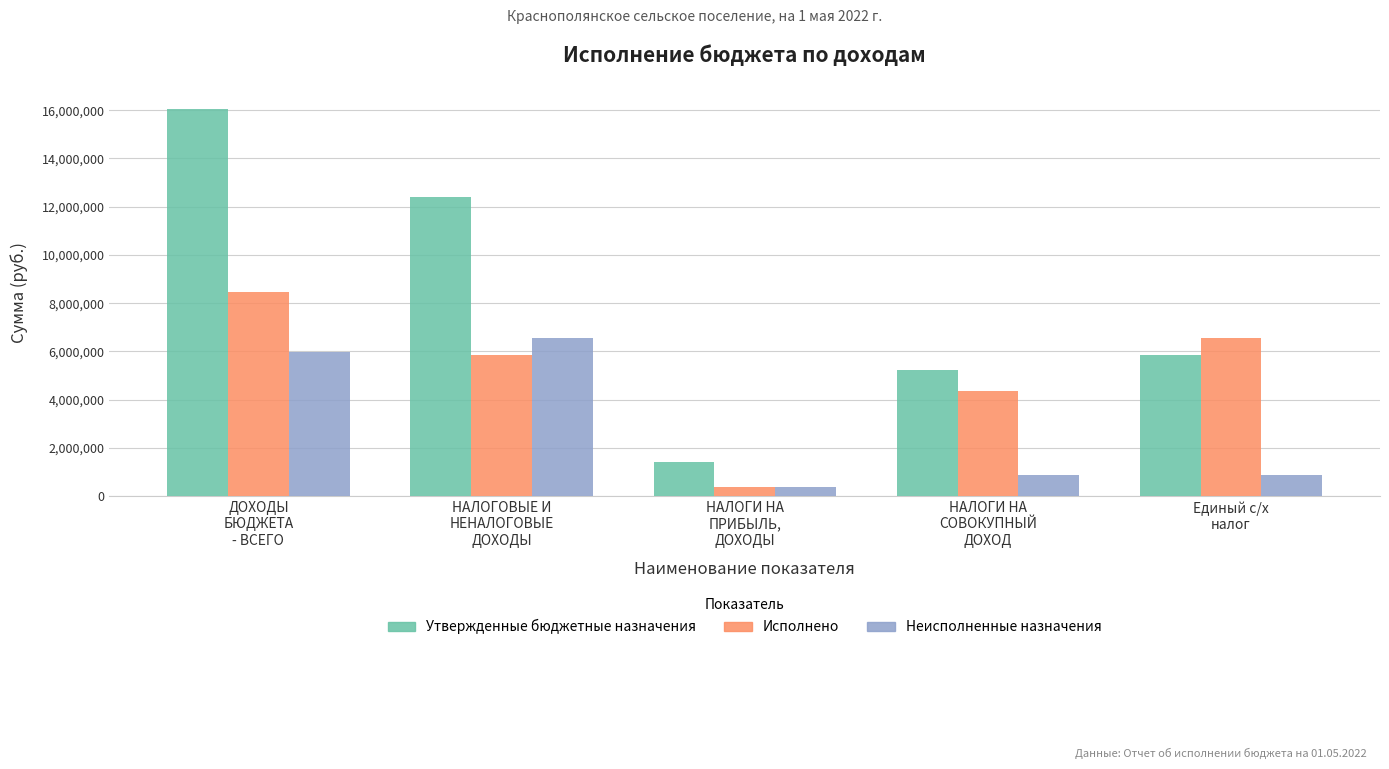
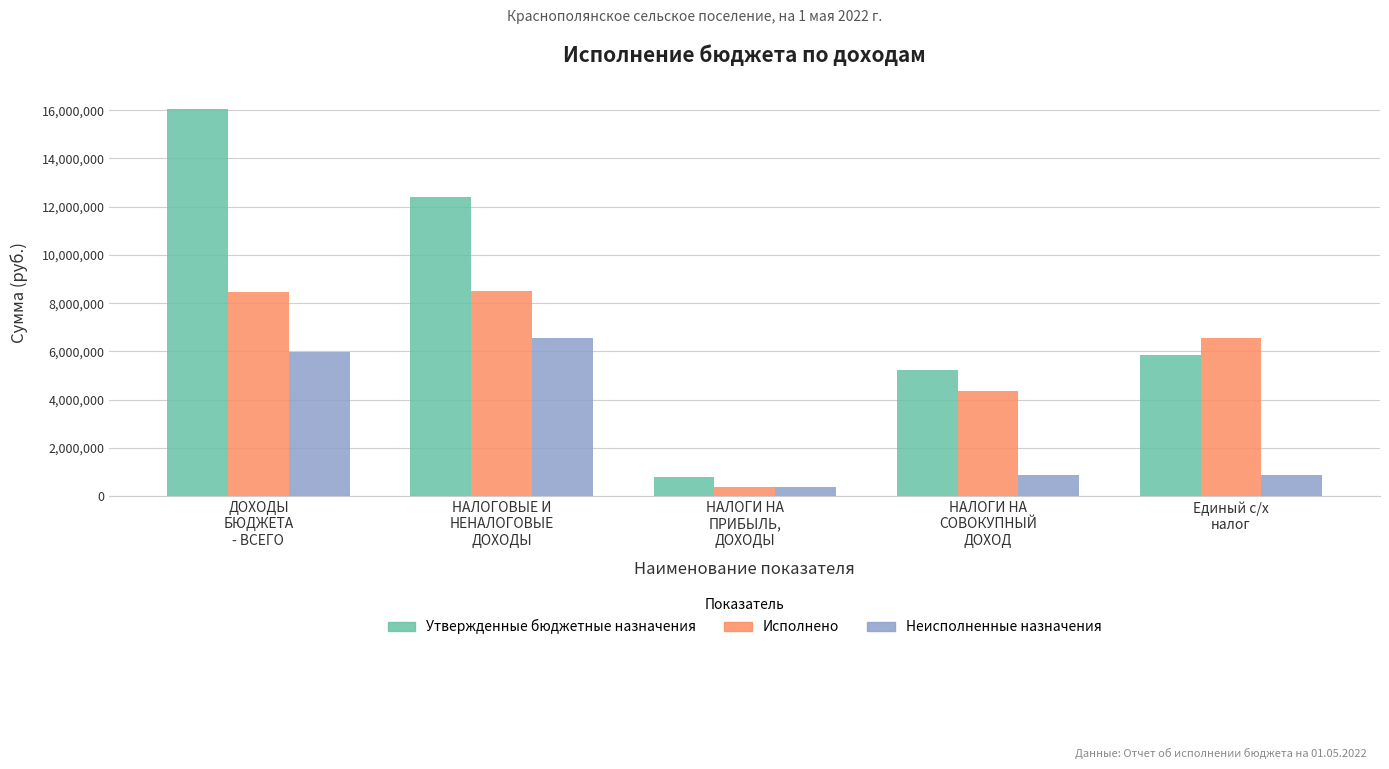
  {
    "Утвержденные бюджетные назначения": {
      "ДОХОДЫ БЮДЖЕТА - ВСЕГО": "16,100,000",
      "НАЛОГОВЫЕ И НЕНАЛОГОВЫЕ ДОХОДЫ": "12,400,000",
-     "НАЛОГИ НА ПРИБЫЛЬ, ДОХОДЫ": "1,400,000",
+     "НАЛОГИ НА ПРИБЫЛЬ, ДОХОДЫ": "800,000",
      "НАЛОГИ НА СОВОКУПНЫЙ ДОХОД": "5,200,000",
      "Единый с/х налог": "5,900,000"
    },
    "Исполнено": {
      "ДОХОДЫ БЮДЖЕТА - ВСЕГО": "8,500,000",
-     "НАЛОГОВЫЕ И НЕНАЛОГОВЫЕ ДОХОДЫ": "5,900,000",
+     "НАЛОГОВЫЕ И НЕНАЛОГОВЫЕ ДОХОДЫ": "8,500,000",
      "НАЛОГИ НА ПРИБЫЛЬ, ДОХОДЫ": "400,000",
      "НАЛОГИ НА СОВОКУПНЫЙ ДОХОД": "4,400,000",
      "Единый с/х налог": "6,500,000"
    },
    "Неисполненные назначения": {
      "ДОХОДЫ БЮДЖЕТА - ВСЕГО": "6,000,000",
      "НАЛОГОВЫЕ И НЕНАЛОГОВЫЕ ДОХОДЫ": "6,500,000",
      "НАЛОГИ НА ПРИБЫЛЬ, ДОХОДЫ": "400,000",
      "НАЛОГИ НА СОВОКУПНЫЙ ДОХОД": "900,000",
      "Единый с/х налог": "900,000"
    }
  }
